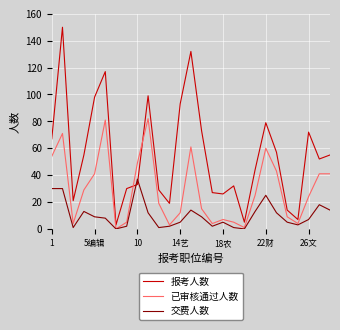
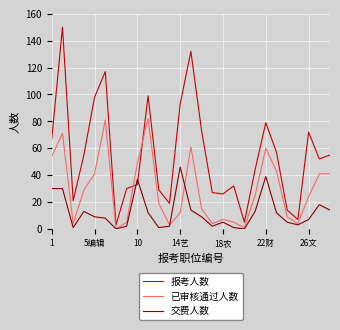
  {
    "报考人数": {
      "1": 67,
      "5编辑": 98,
      "10": 33,
      "14艺": 93,
      "18农": 26,
      "22财": 79,
      "26文": 72
    },
    "已审核通过人数": {
      "1": 54,
      "5编辑": 41,
      "10": 49,
      "14艺": 12,
      "18农": 7,
      "22财": 60,
      "26文": 24
    },
    "交费人数": {
      "1": 30,
      "5编辑": 9,
      "10": 37,
-     "14艺": 5,
+     "14艺": 46,
      "18农": 5,
-     "22财": 25,
+     "22财": 39,
      "26文": 7
    }
  }
